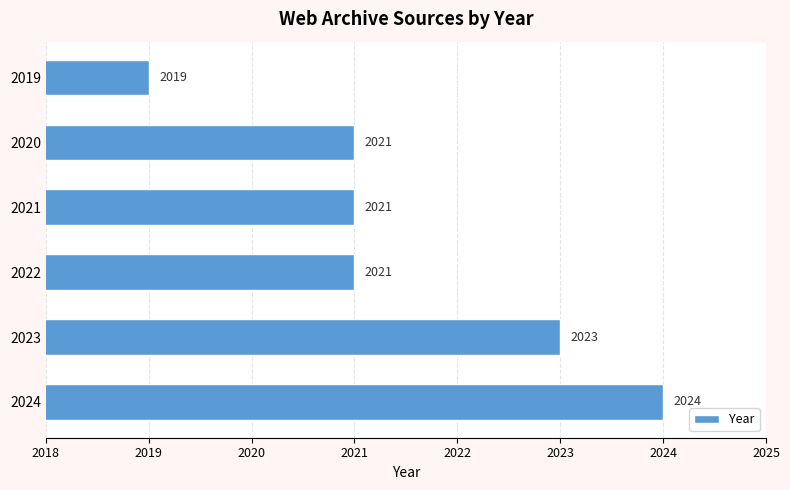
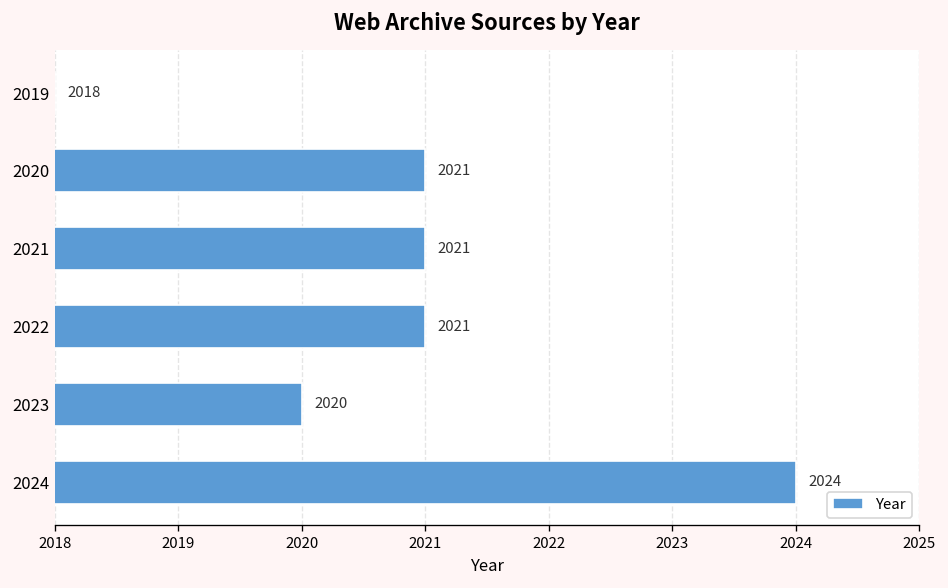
  {
-   "2019": 2019,
+   "2019": 2018,
    "2020": 2021,
    "2021": 2021,
    "2022": 2021,
-   "2023": 2023,
+   "2023": 2020,
    "2024": 2024
  }
